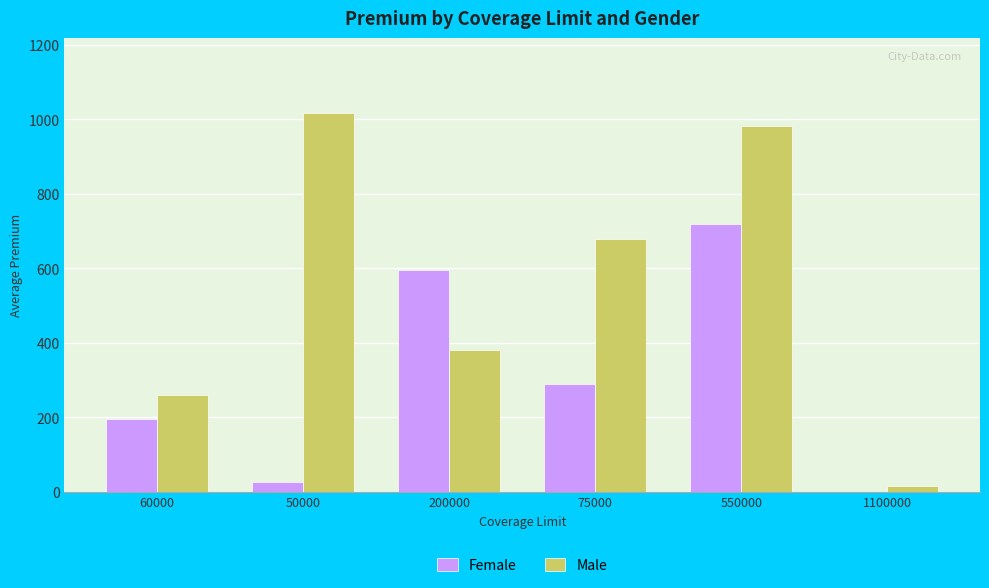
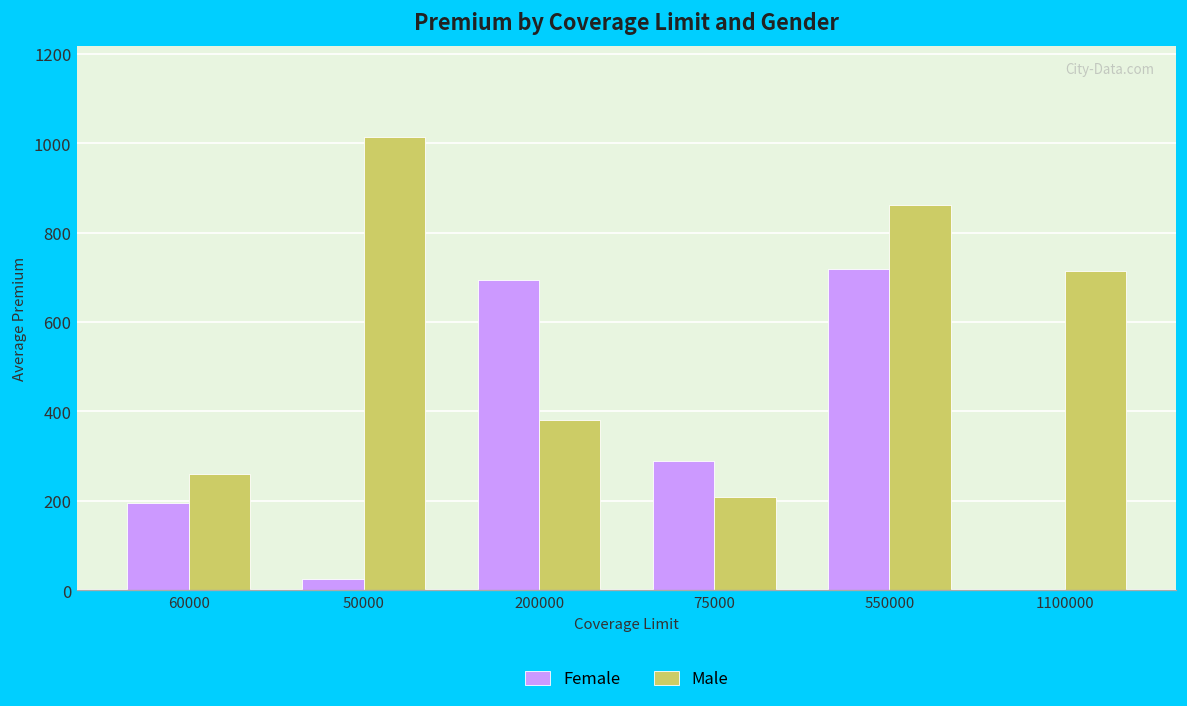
  {
    "Female": {
      "60000": 200,
      "50000": 20,
-     "200000": 590,
+     "200000": 700,
      "75000": 290,
      "550000": 720,
      "1100000": 0
    },
    "Male": {
      "60000": 260,
      "50000": 1020,
      "200000": 380,
-     "75000": 680,
-     "550000": 980,
-     "1100000": 10
+     "75000": 210,
+     "550000": 860,
+     "1100000": 720
    }
  }
